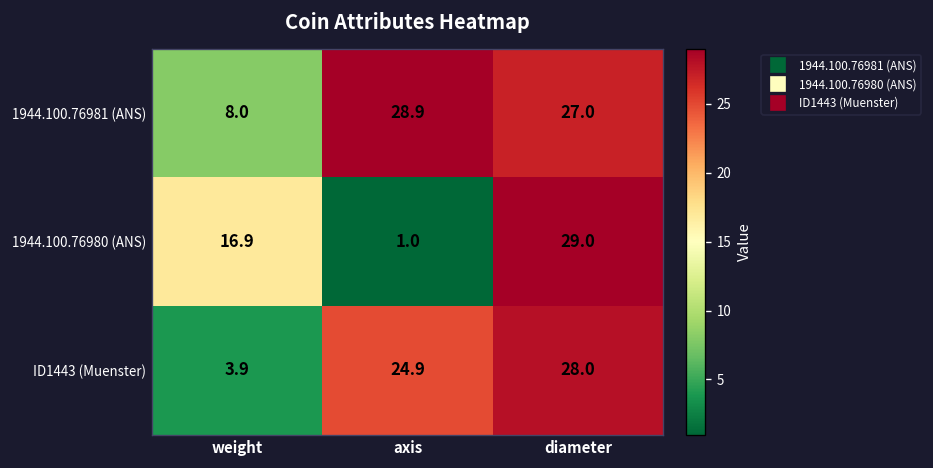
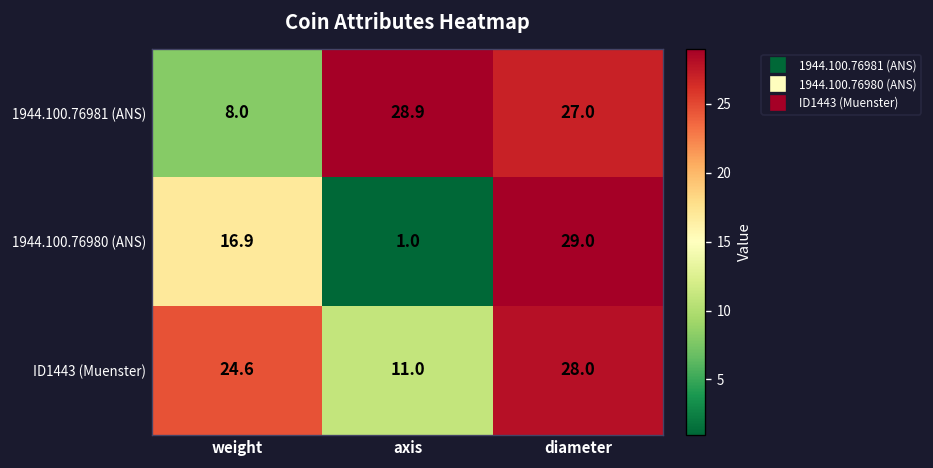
  {
    "1944.100.76981 (ANS)": {
      "weight": 8.0,
      "axis": 28.9,
      "diameter": 27.0
    },
    "1944.100.76980 (ANS)": {
      "weight": 16.9,
      "axis": 1.0,
      "diameter": 29.0
    },
    "ID1443 (Muenster)": {
-     "weight": 3.9,
-     "axis": 24.9,
+     "weight": 24.6,
+     "axis": 11.0,
      "diameter": 28.0
    }
  }
